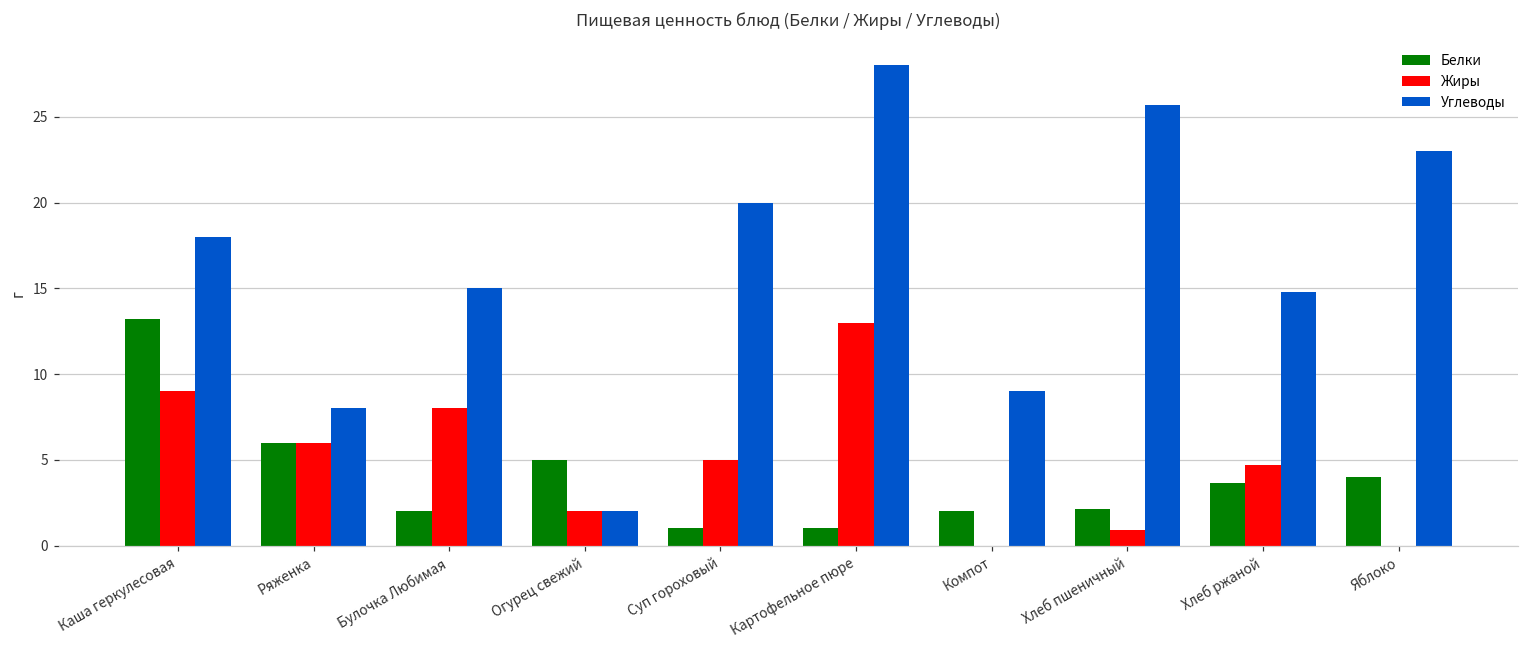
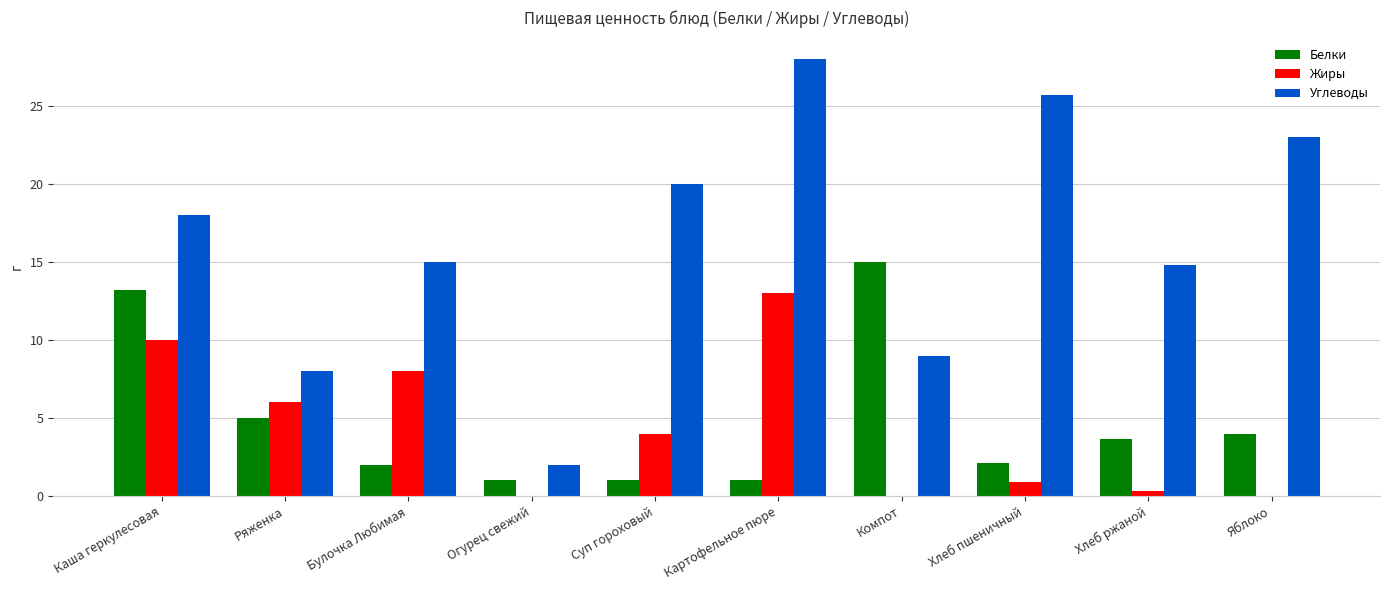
  {
    "Белки": {
      "Каша геркулесовая": 13.2,
-     "Ряженка": 6,
+     "Ряженка": 5,
      "Булочка Любимая": 2,
-     "Огурец свежий": 5,
+     "Огурец свежий": 1,
      "Суп гороховый": 1,
      "Картофельное пюре": 1,
-     "Компот": 2,
+     "Компот": 15,
      "Хлеб пшеничный": 2,
      "Хлеб ржаной": 3.7,
      "Яблоко": 4
    },
    "Жиры": {
-     "Каша геркулесовая": 9,
+     "Каша геркулесовая": 10,
      "Ряженка": 6.0,
      "Булочка Любимая": 8.0,
-     "Огурец свежий": 2,
-     "Суп гороховый": 5,
+     "Огурец свежий": 0,
+     "Суп гороховый": 4,
      "Картофельное пюре": 13.0,
      "Компот": 0.0,
      "Хлеб пшеничный": 0.9,
-     "Хлеб ржаной": 4.7,
+     "Хлеб ржаной": 0.3,
      "Яблоко": 0.0
    },
    "Углеводы": {
      "Каша геркулесовая": 18.0,
      "Ряженка": 8.0,
      "Булочка Любимая": 15.0,
      "Огурец свежий": 2.0,
      "Суп гороховый": 20.0,
      "Картофельное пюре": 28.0,
      "Компот": 9.0,
      "Хлеб пшеничный": 25.7,
      "Хлеб ржаной": 14.8,
      "Яблоко": 23.0
    }
  }
